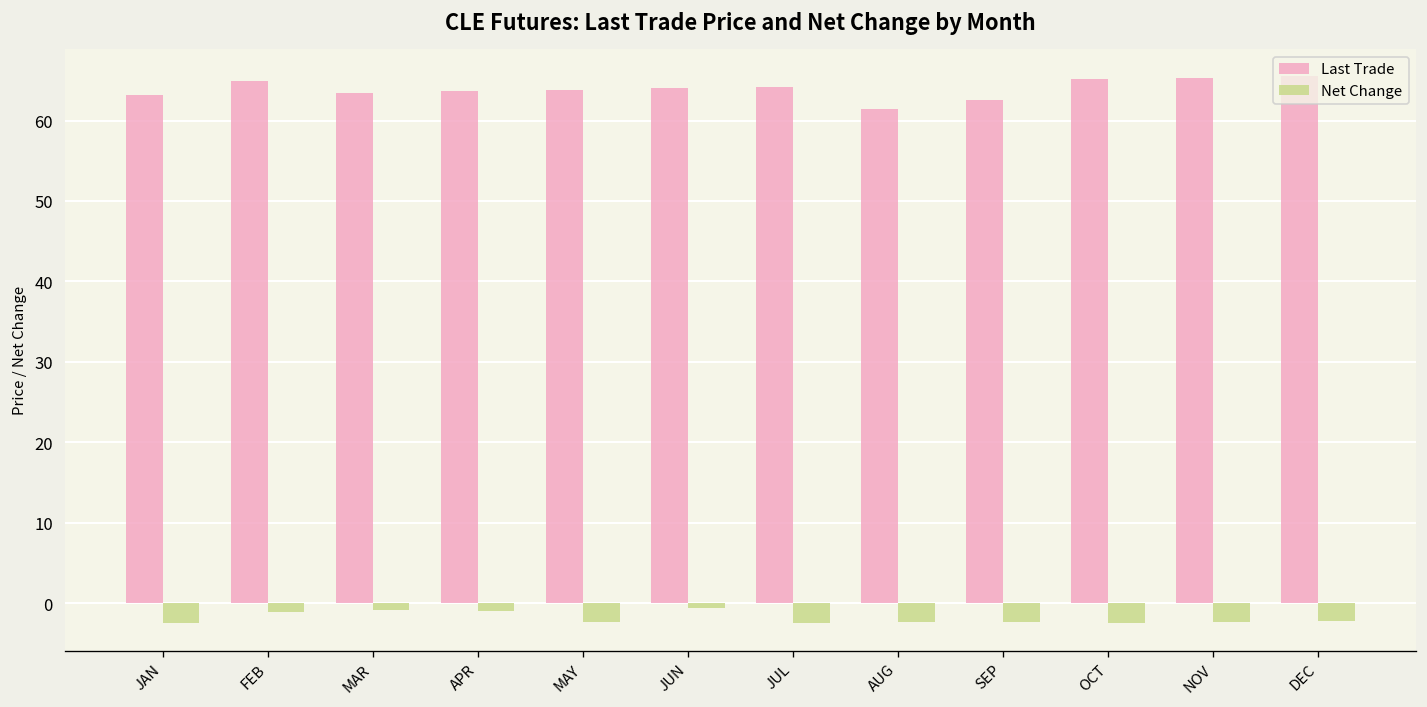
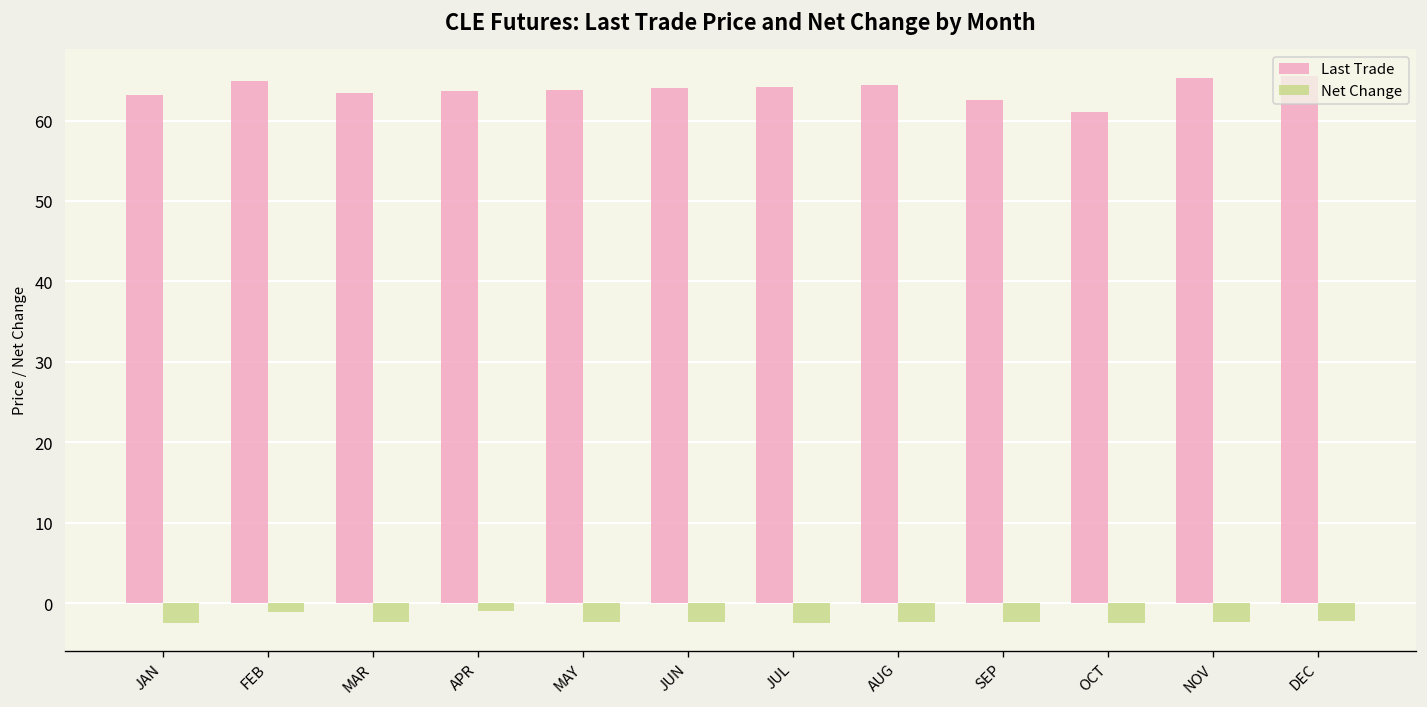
  {
    "Last Trade": {
      "JAN": 63,
      "FEB": 65,
      "MAR": 63,
      "APR": 64,
      "MAY": 64,
      "JUN": 64,
      "JUL": 64,
-     "AUG": 61,
+     "AUG": 64,
      "SEP": 63,
-     "OCT": 65,
+     "OCT": 61,
      "NOV": 65
    },
    "Net Change": {
      "JAN": -2,
      "FEB": -1,
-     "MAR": -1,
+     "MAR": -2,
      "APR": -1,
      "MAY": -2,
-     "JUN": -1,
+     "JUN": -2,
      "JUL": -2,
      "AUG": -2,
      "SEP": -2,
      "OCT": -2,
      "NOV": -2,
      "DEC": -2
    }
  }
